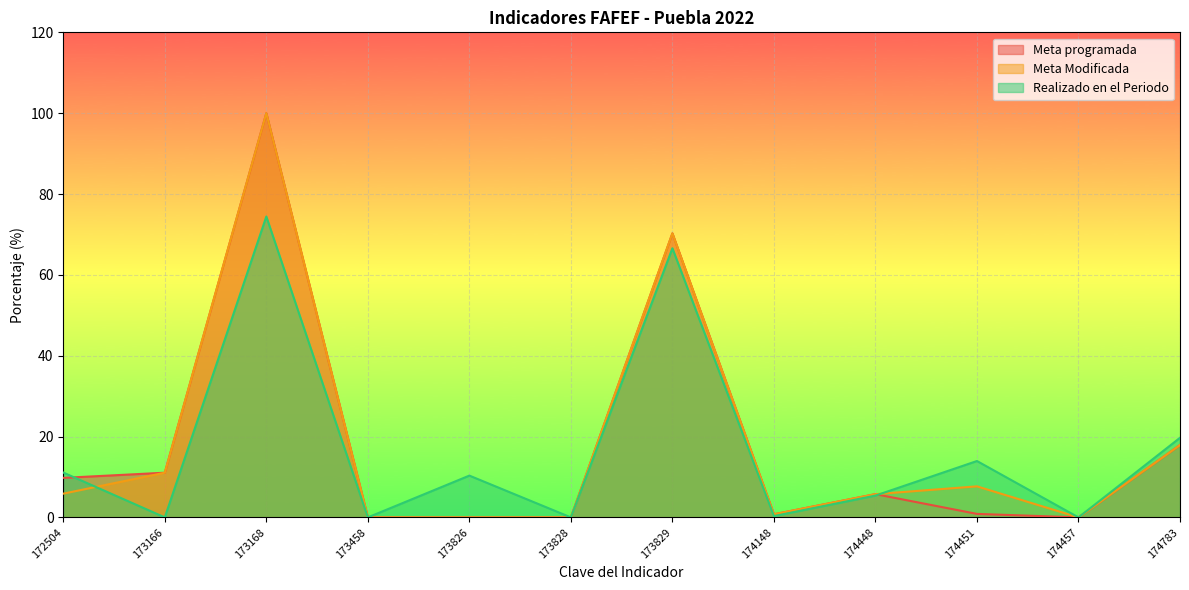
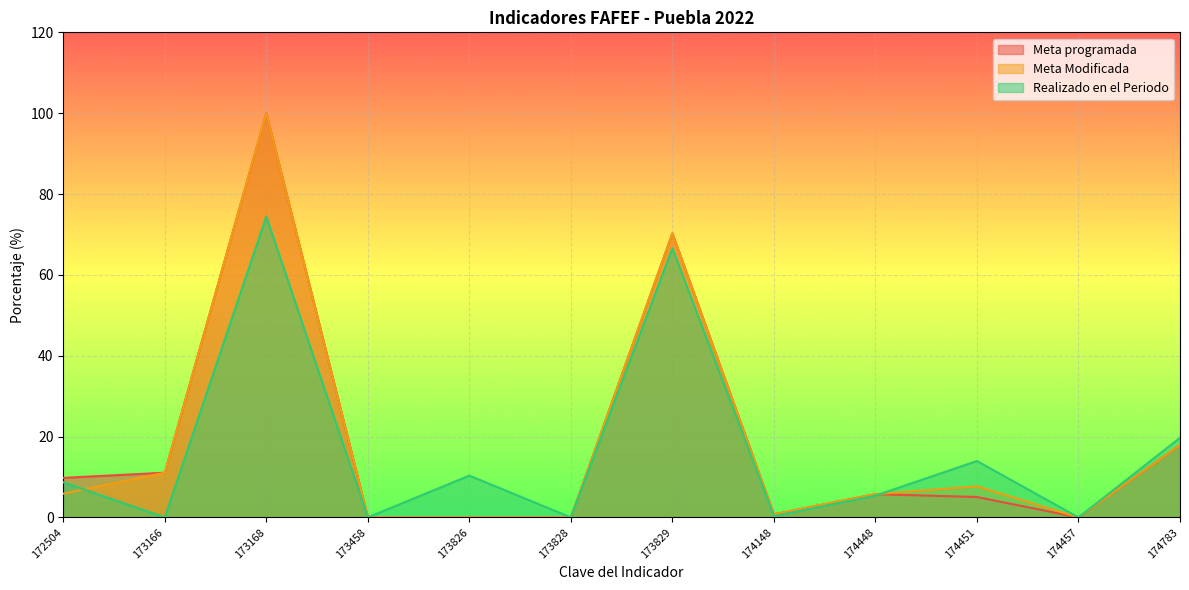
  {
    "Meta programada": {
      "172504": 10,
-     "174451": 1
+     "174451": 5
    },
    "Meta Modificada": {
      "172504": 6,
      "174451": 8
    },
    "Realizado en el Periodo": {
-     "172504": 11,
+     "172504": 9,
      "173166": 0,
      "173168": 74,
      "173826": 10,
      "173829": 67,
      "174451": 14,
      "174783": 20
    }
  }
